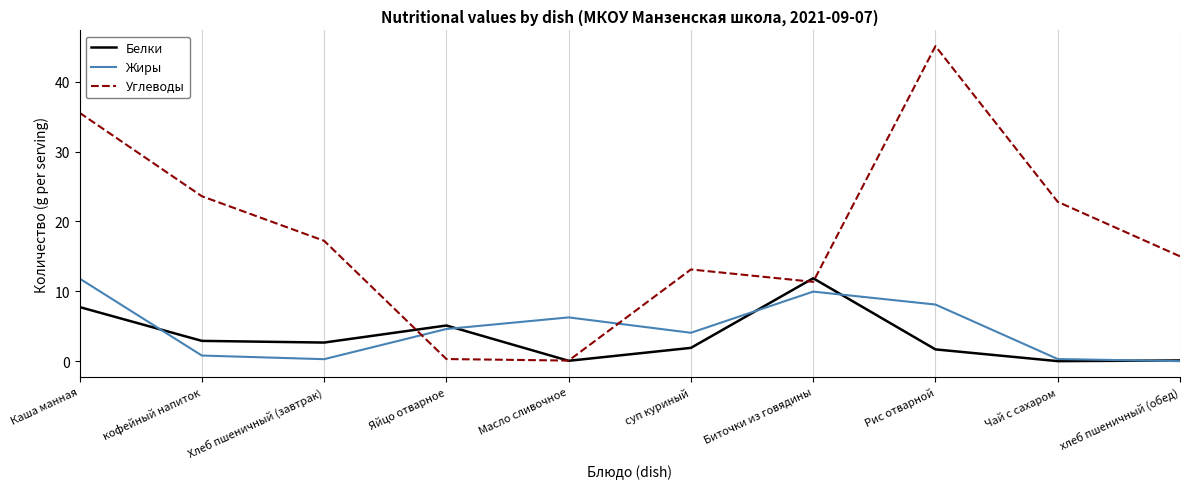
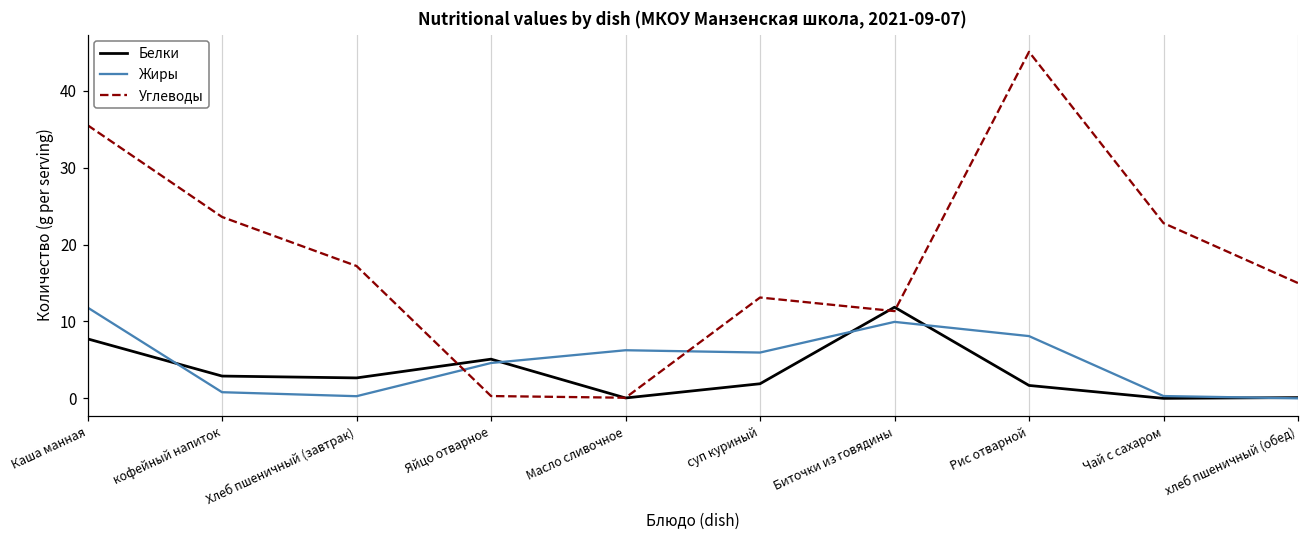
  {
    "Белки": {
      "Каша манная": 8,
      "кофейный напиток": 3,
      "Хлеб пшеничный (завтрак)": 3,
      "Яйцо отварное": 5,
      "суп куриный": 2,
      "Биточки из говядины": 12,
      "Рис отварной": 2
    },
    "Жиры": {
      "Каша манная": 12,
      "кофейный напиток": 1,
      "Хлеб пшеничный (завтрак)": 0,
      "Яйцо отварное": 5,
      "Масло сливочное": 6,
-     "суп куриный": 4,
+     "суп куриный": 6,
      "Биточки из говядины": 10,
      "Рис отварной": 8
    },
    "Углеводы": {
      "Каша манная": 36,
      "кофейный напиток": 24,
      "Хлеб пшеничный (завтрак)": 17,
      "Яйцо отварное": 0,
      "суп куриный": 13,
      "Биточки из говядины": 11,
      "Рис отварной": 45,
      "Чай с сахаром": 23,
      "хлеб пшеничный (обед)": 15
    }
  }
